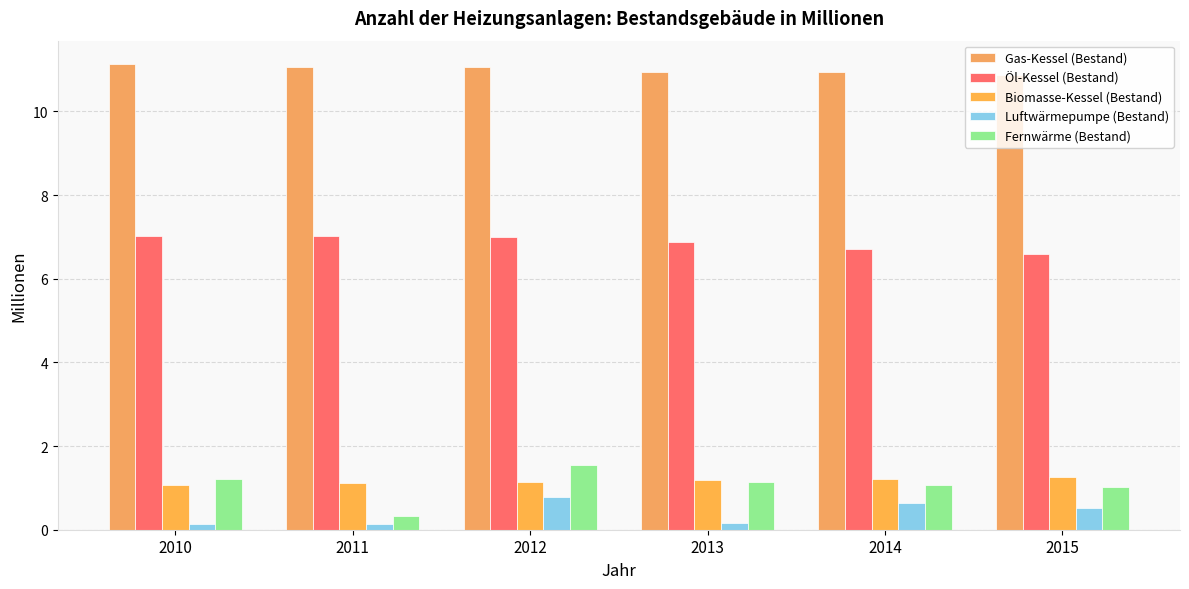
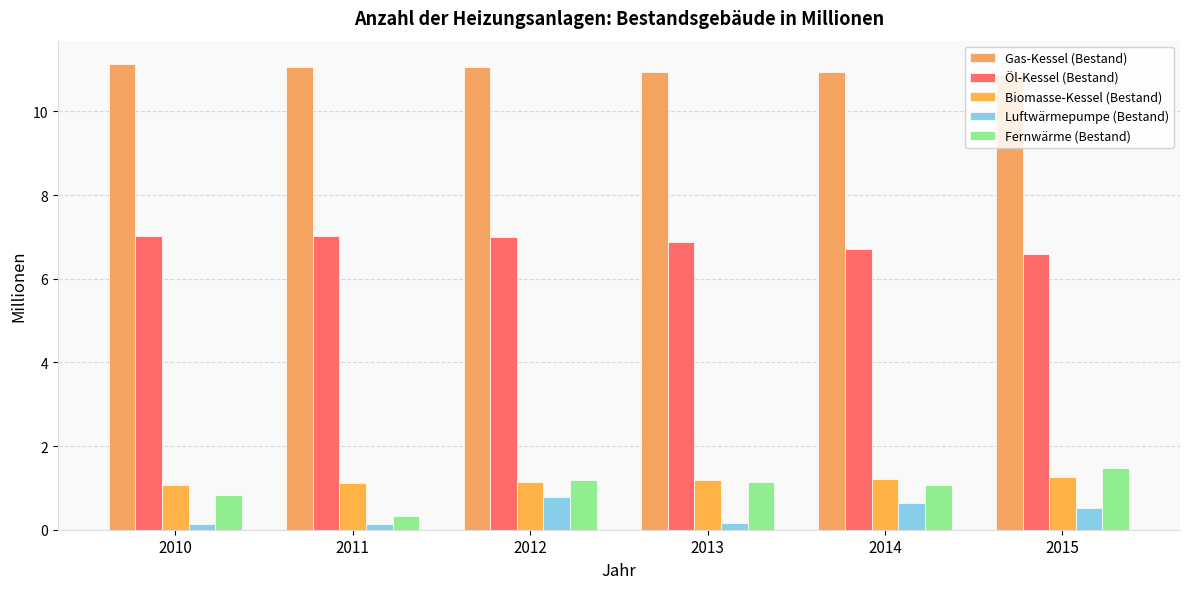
  {
    "Luftwärmepumpe (Bestand)": {
      "2010": 0.1,
      "2011": 0.1,
      "2012": 0.8,
      "2013": 0.2,
      "2014": 0.6,
      "2015": 0.5
    },
    "Fernwärme (Bestand)": {
-     "2010": 1.2,
+     "2010": 0.8,
      "2011": 0.3,
-     "2012": 1.6,
+     "2012": 1.2,
      "2013": 1.1,
      "2014": 1.1,
-     "2015": 1.0
+     "2015": 1.5
    }
  }
